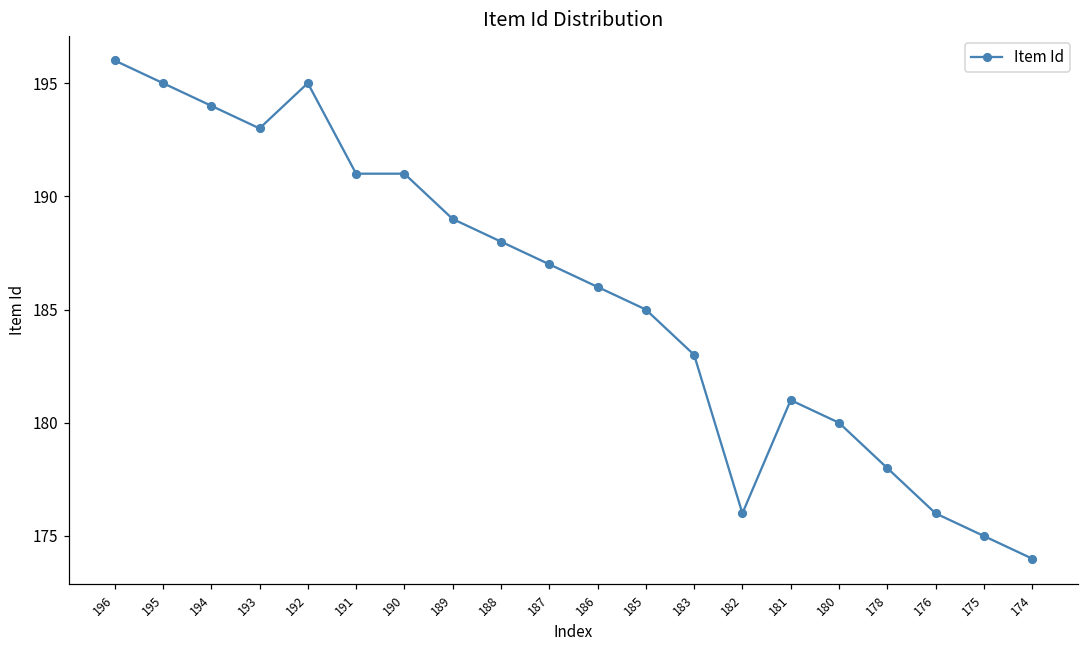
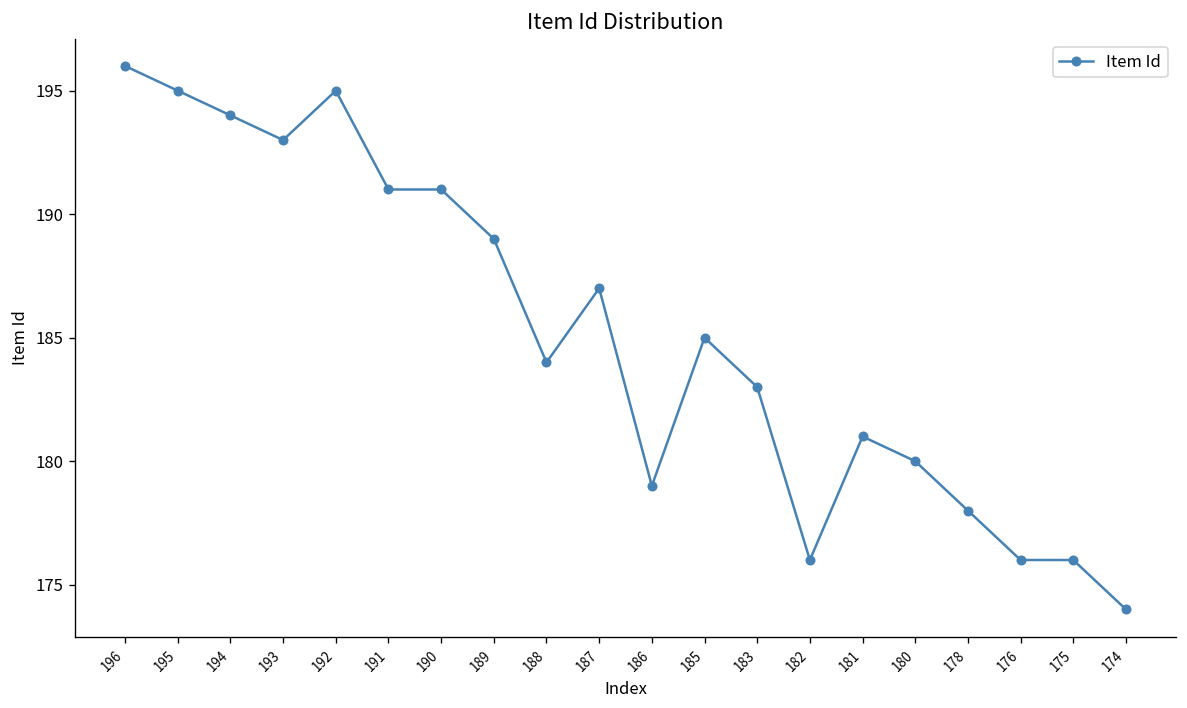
  {
    "196": 196,
    "195": 195,
    "194": 194,
    "193": 193,
    "192": 195,
    "191": 191,
    "190": 191,
    "189": 189,
-   "188": 188,
+   "188": 184,
    "187": 187,
-   "186": 186,
+   "186": 179,
    "185": 185,
    "183": 183,
    "182": 176,
    "181": 181,
    "180": 180,
    "178": 178,
    "176": 176,
-   "175": 175,
+   "175": 176,
    "174": 174
  }
